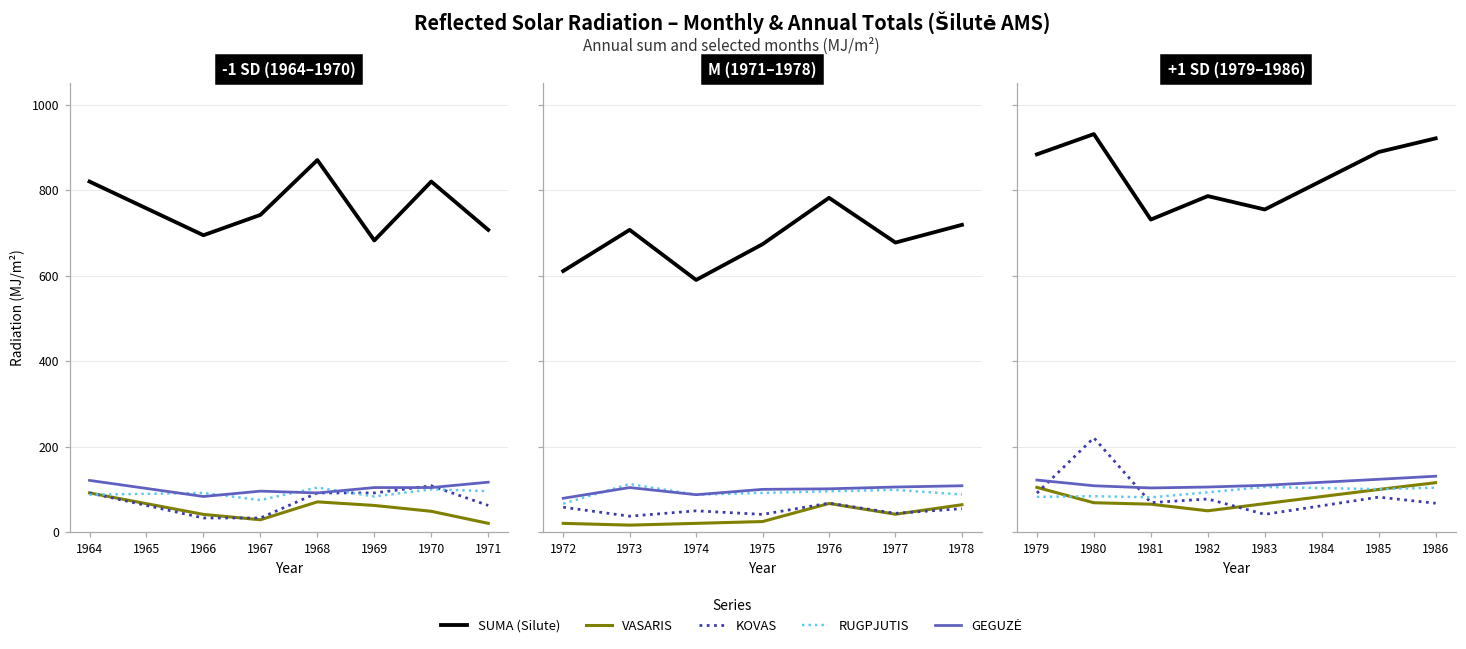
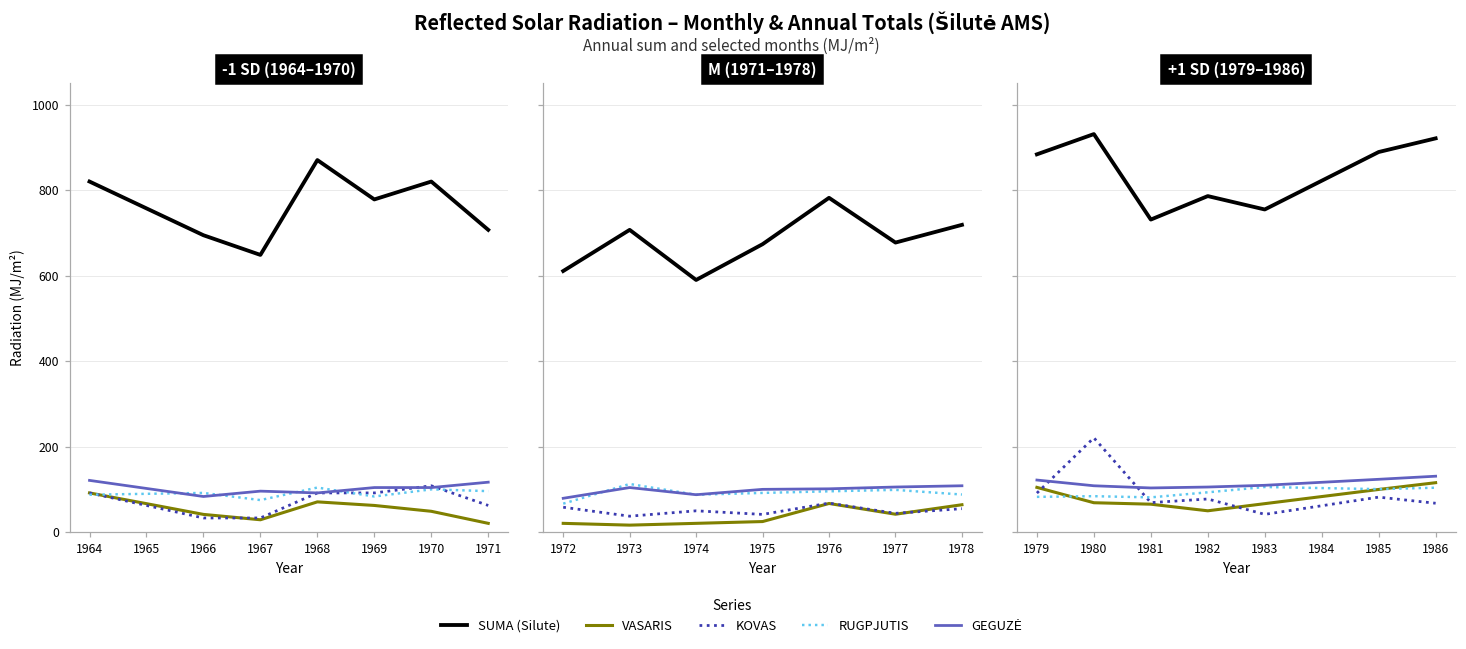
  {
    "-1 SD (1964–1970)": {
      "SUMA (Silute)": {
        "1964": 820,
        "1966": 690,
-       "1967": 740,
+       "1967": 650,
        "1968": 870,
-       "1969": 680,
+       "1969": 780,
        "1970": 820,
        "1971": 710
      },
      "VASARIS": {
        "1966": 40,
        "1968": 70,
        "1969": 60,
        "1970": 50,
        "1971": 20
      },
      "RUGPJUTIS": {
        "1966": 90,
        "1967": 80,
        "1968": 100,
        "1969": 80,
        "1971": 100
      }
    }
  }
